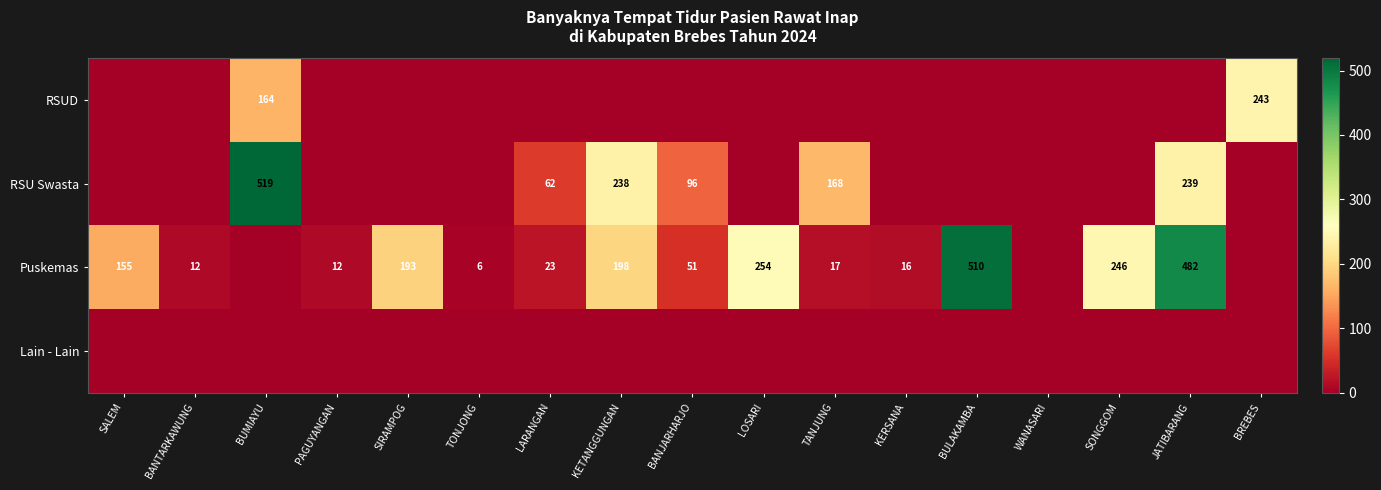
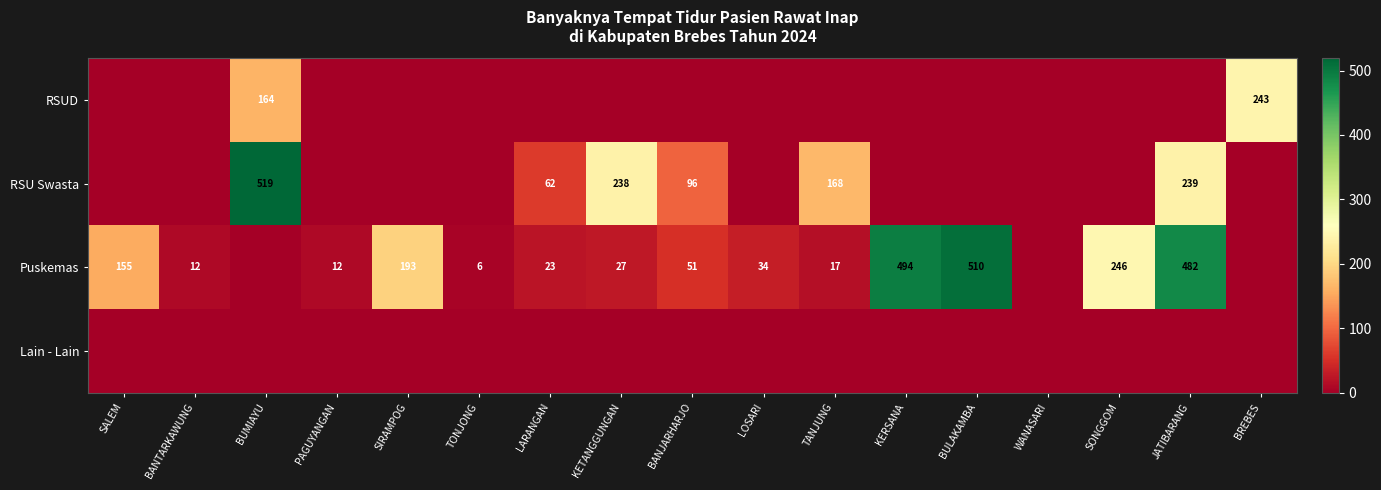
  {
    "RSUD": {
      "BUMIAYU": 164,
      "BREBES": 243
    },
    "RSU Swasta": {
      "BUMIAYU": 519,
      "LARANGAN": 62,
      "KETANGGUNGAN": 238,
      "BANJARHARJO": 96,
      "TANJUNG": 168,
      "JATIBARANG": 239
    },
    "Puskemas": {
      "SALEM": 155,
      "BANTARKAWUNG": 12,
      "PAGUYANGAN": 12,
      "SIRAMPOG": 193,
      "TONJONG": 6,
      "LARANGAN": 23,
-     "KETANGGUNGAN": 198,
+     "KETANGGUNGAN": 27,
      "BANJARHARJO": 51,
-     "LOSARI": 254,
+     "LOSARI": 34,
      "TANJUNG": 17,
-     "KERSANA": 16,
+     "KERSANA": 494,
      "BULAKAMBA": 510,
      "SONGGOM": 246,
      "JATIBARANG": 482
    }
  }
